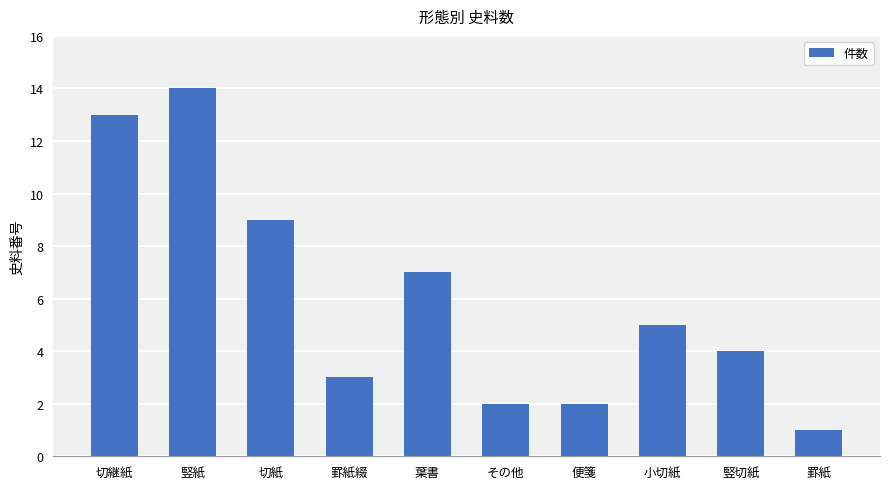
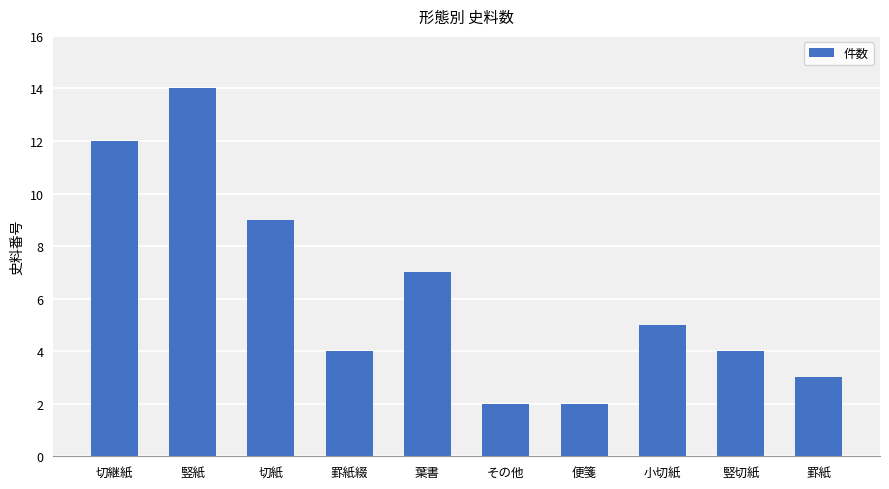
  {
-   "切継紙": 13,
+   "切継紙": 12,
    "竪紙": 14,
    "切紙": 9,
-   "罫紙綴": 3,
+   "罫紙綴": 4,
    "葉書": 7,
    "その他": 2,
    "便箋": 2,
    "小切紙": 5,
    "竪切紙": 4,
-   "罫紙": 1
+   "罫紙": 3
  }
